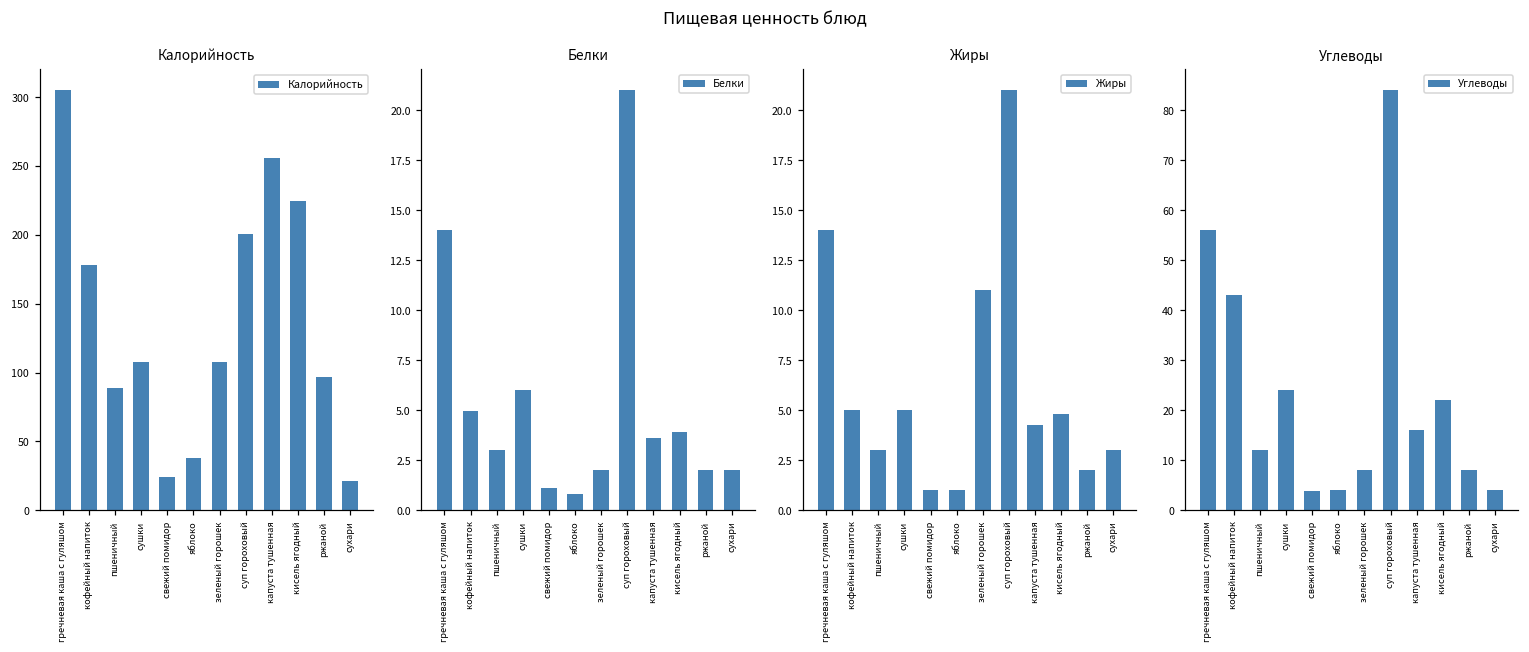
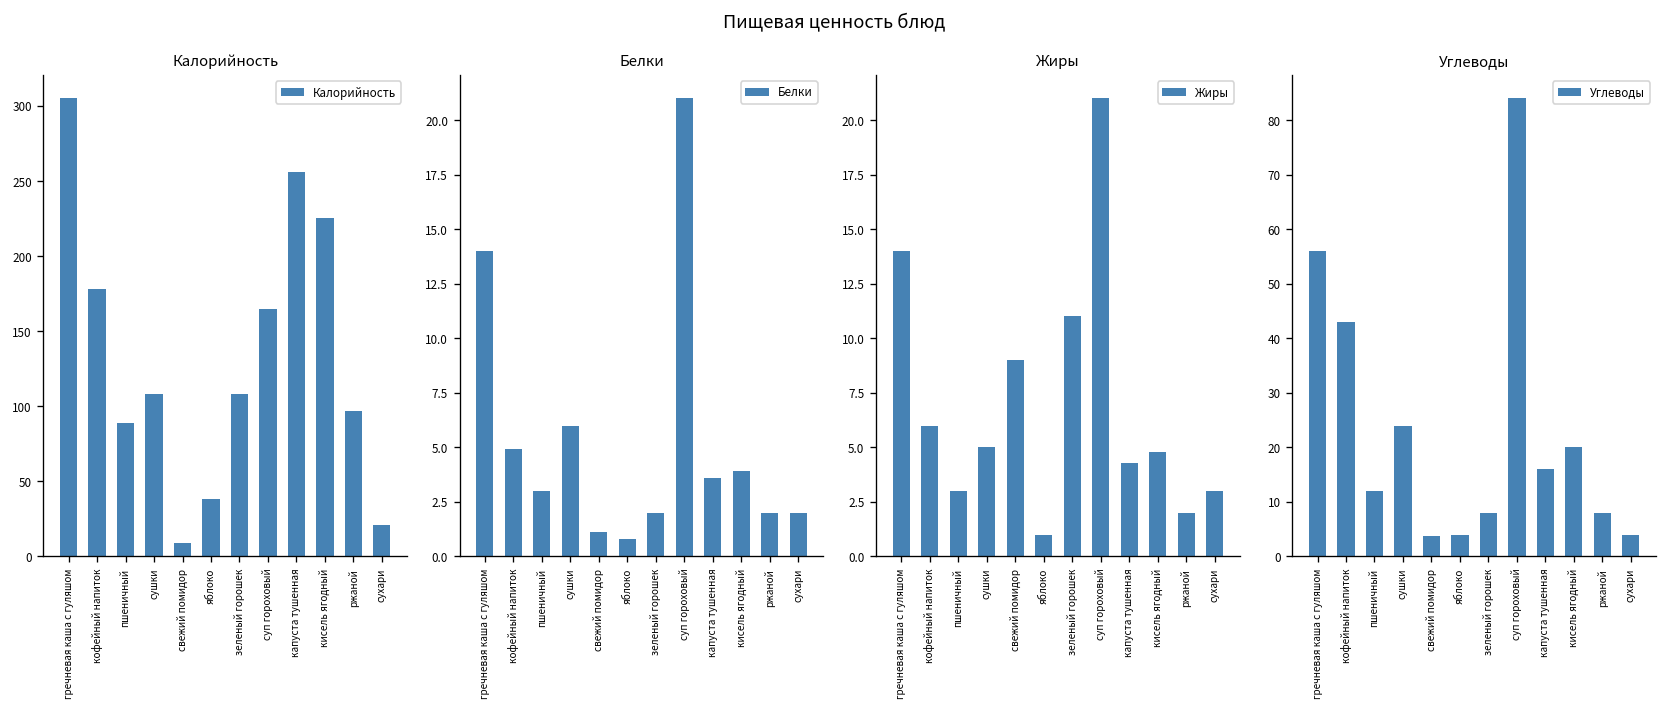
  {
    "Калорийность": {
      "гречневая каша с гуляшом": 305,
      "кофейный напиток": 178,
      "пшеничный": 89,
      "сушки": 108,
-     "свежий помидор": 24,
+     "свежий помидор": 9,
      "яблоко": 38,
      "зеленый горошек": 108,
-     "суп гороховый": 201,
+     "суп гороховый": 165,
      "капуста тушенная": 256,
      "кисель ягодный": 225,
      "ржаной": 97,
      "сухари": 21
    },
    "Белки": {
      "гречневая каша с гуляшом": 14.0,
      "кофейный напиток": 4.9,
      "пшеничный": 3.0,
      "сушки": 6.0,
      "свежий помидор": 1.1,
      "яблоко": 0.8,
      "зеленый горошек": 2.0,
      "суп гороховый": 21.0,
      "капуста тушенная": 3.6,
      "кисель ягодный": 3.9,
      "ржаной": 2.0,
      "сухари": 2.0
    },
    "Жиры": {
      "гречневая каша с гуляшом": 14,
-     "кофейный напиток": 5,
+     "кофейный напиток": 6,
      "пшеничный": 3,
      "сушки": 5,
-     "свежий помидор": 1,
+     "свежий помидор": 9,
      "яблоко": 1,
      "зеленый горошек": 11,
      "суп гороховый": 21,
      "капуста тушенная": 4.3,
      "кисель ягодный": 4.8,
      "ржаной": 2,
      "сухари": 3
    },
    "Углеводы": {
      "гречневая каша с гуляшом": 56,
      "кофейный напиток": 43,
      "пшеничный": 12,
      "сушки": 24,
      "свежий помидор": 4,
      "яблоко": 4,
      "зеленый горошек": 8,
      "суп гороховый": 84,
      "капуста тушенная": 16,
-     "кисель ягодный": 22,
+     "кисель ягодный": 20,
      "ржаной": 8,
      "сухари": 4
    }
  }
